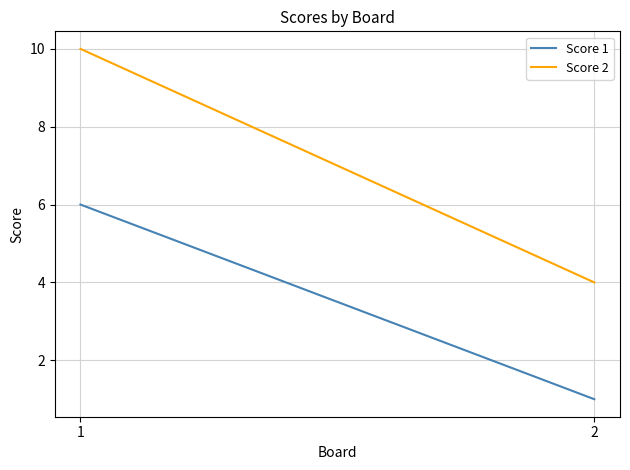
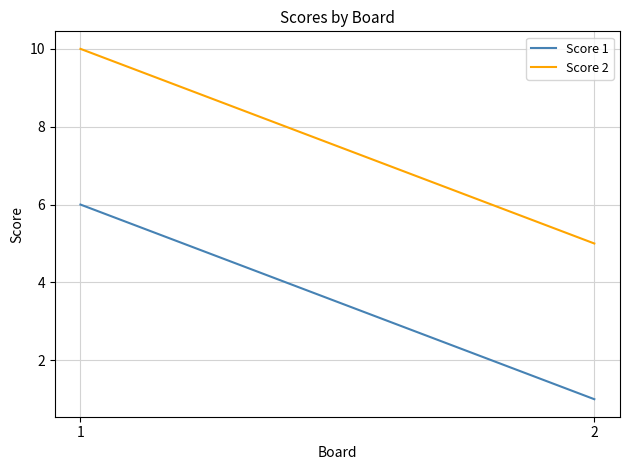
  {
    "Score 1": {
      "1": 6,
      "2": 1
    },
    "Score 2": {
      "1": 10,
-     "2": 4
+     "2": 5
    }
  }
